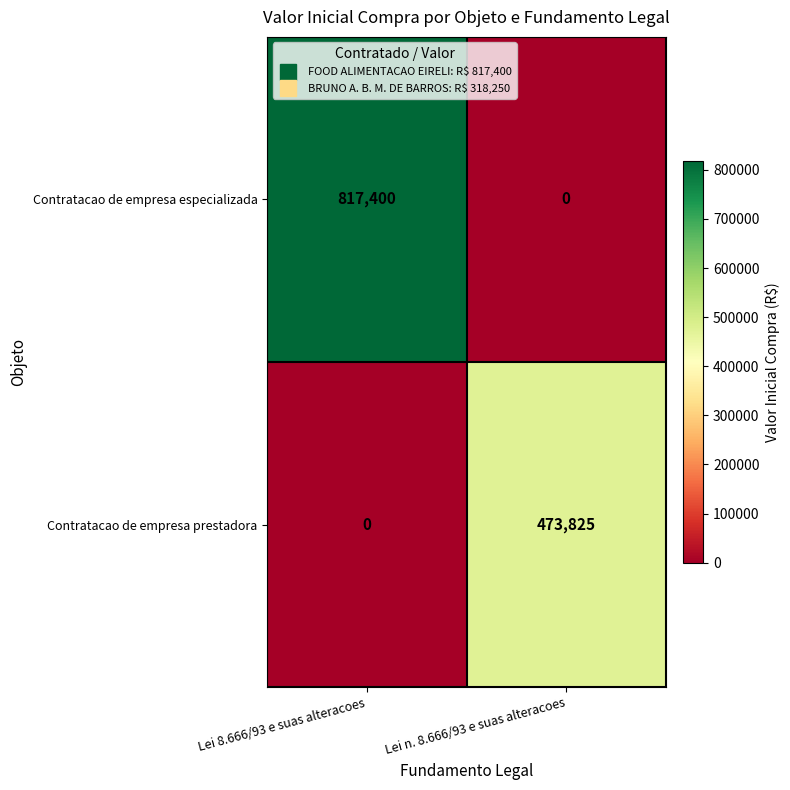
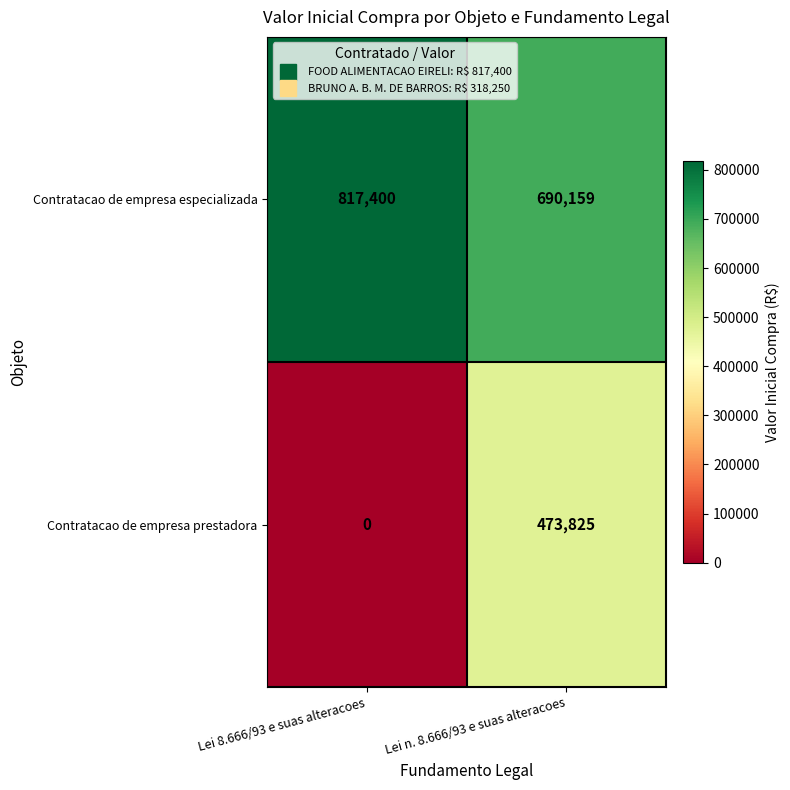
  {
    "Contratacao de empresa especializada": {
      "Lei 8.666/93 e suas alteracoes": "817,400",
-     "Lei n. 8.666/93 e suas alteracoes": "0"
+     "Lei n. 8.666/93 e suas alteracoes": "690,159"
    },
    "Contratacao de empresa prestadora": {
      "Lei 8.666/93 e suas alteracoes": "0",
      "Lei n. 8.666/93 e suas alteracoes": "473,825"
    }
  }
